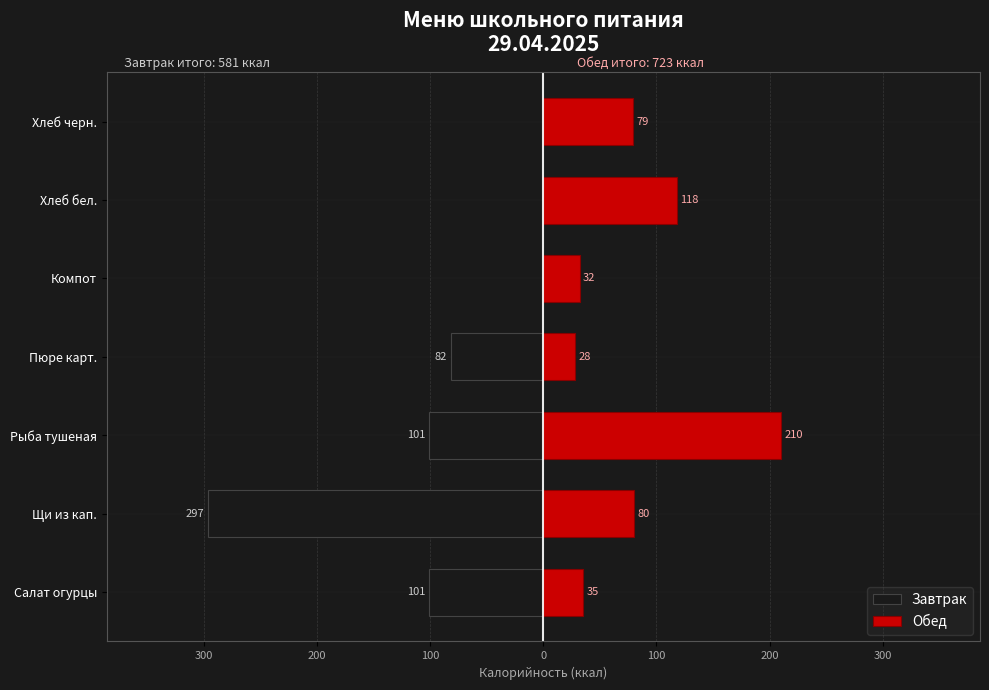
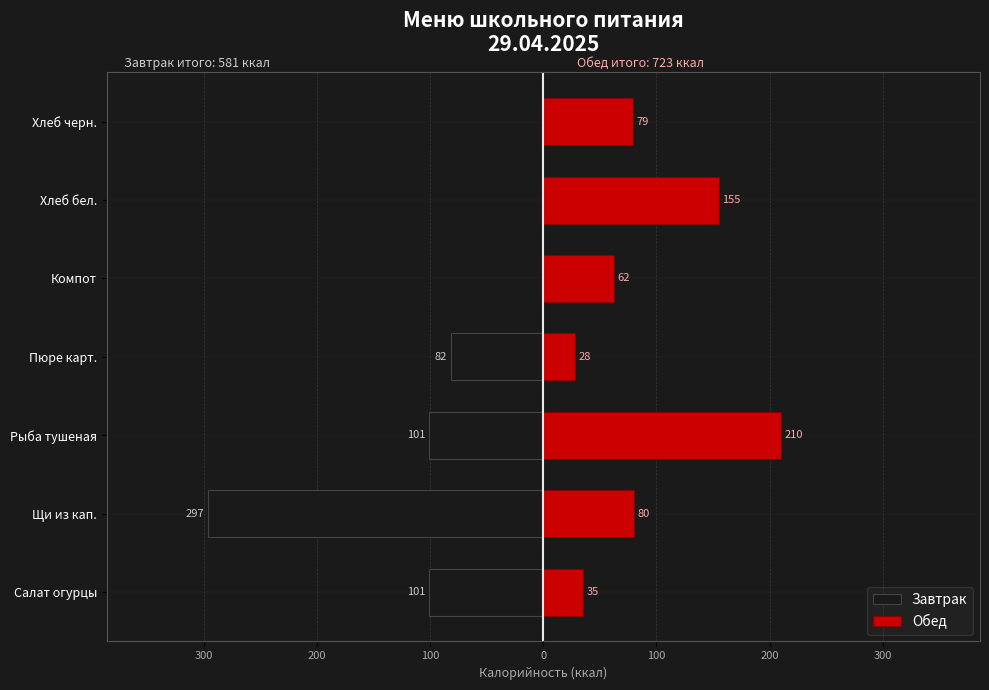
  {
    "Обед": {
      "Хлеб черн.": 79,
-     "Хлеб бел.": 118,
-     "Компот": 32,
+     "Хлеб бел.": 155,
+     "Компот": 62,
      "Пюре карт.": 28,
      "Рыба тушеная": 210,
      "Щи из кап.": 80,
      "Салат огурцы": 35
    }
  }
